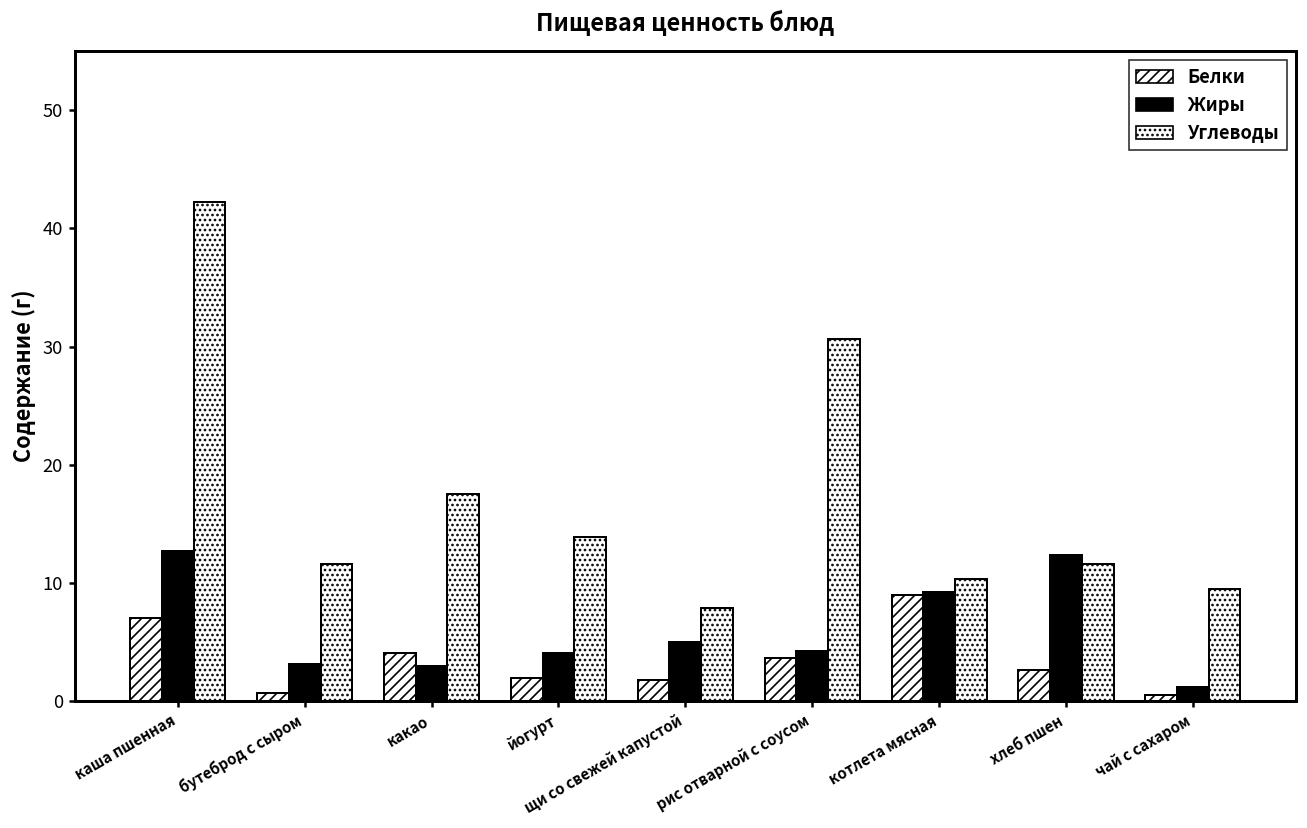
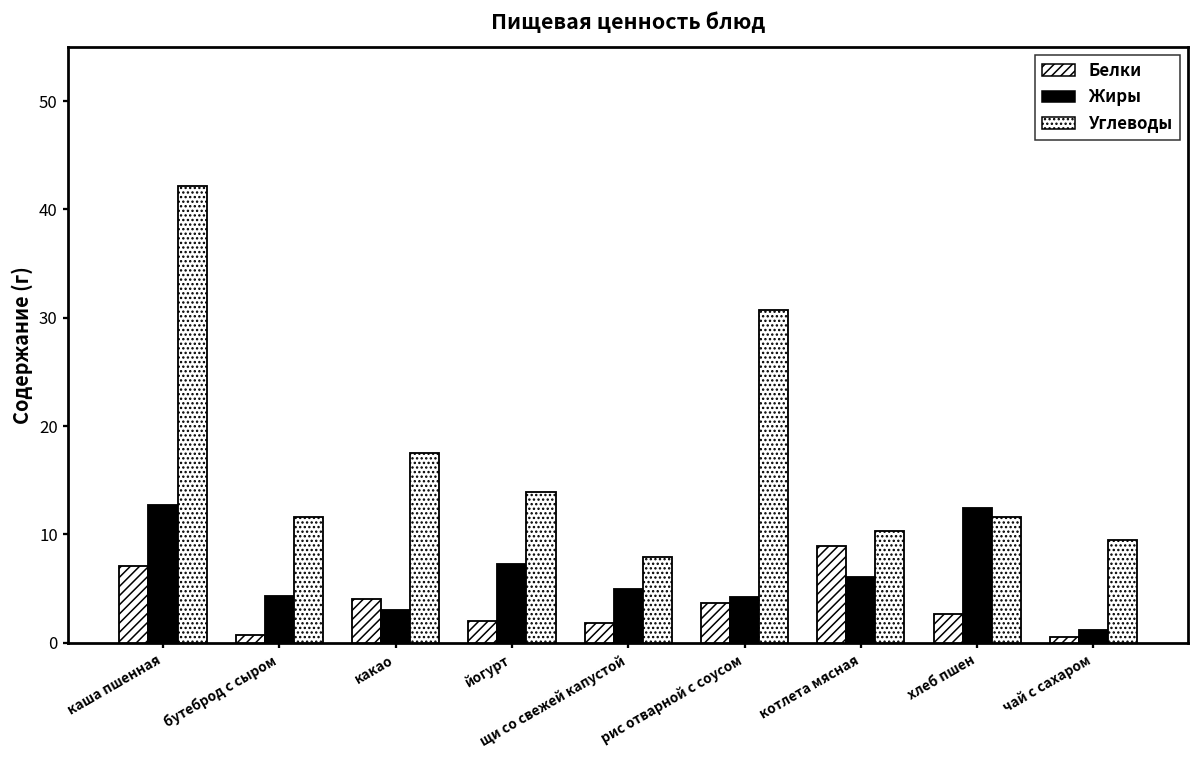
  {
    "Жиры": {
      "каша пшенная": 13,
-     "бутеброд с сыром": 3,
+     "бутеброд с сыром": 4,
      "какао": 3,
-     "йогурт": 4,
+     "йогурт": 7,
      "щи со свежей капустой": 5,
      "рис отварной с соусом": 4,
-     "котлета мясная": 9,
+     "котлета мясная": 6,
      "хлеб пшен": 12,
      "чай с сахаром": 1
    }
  }
